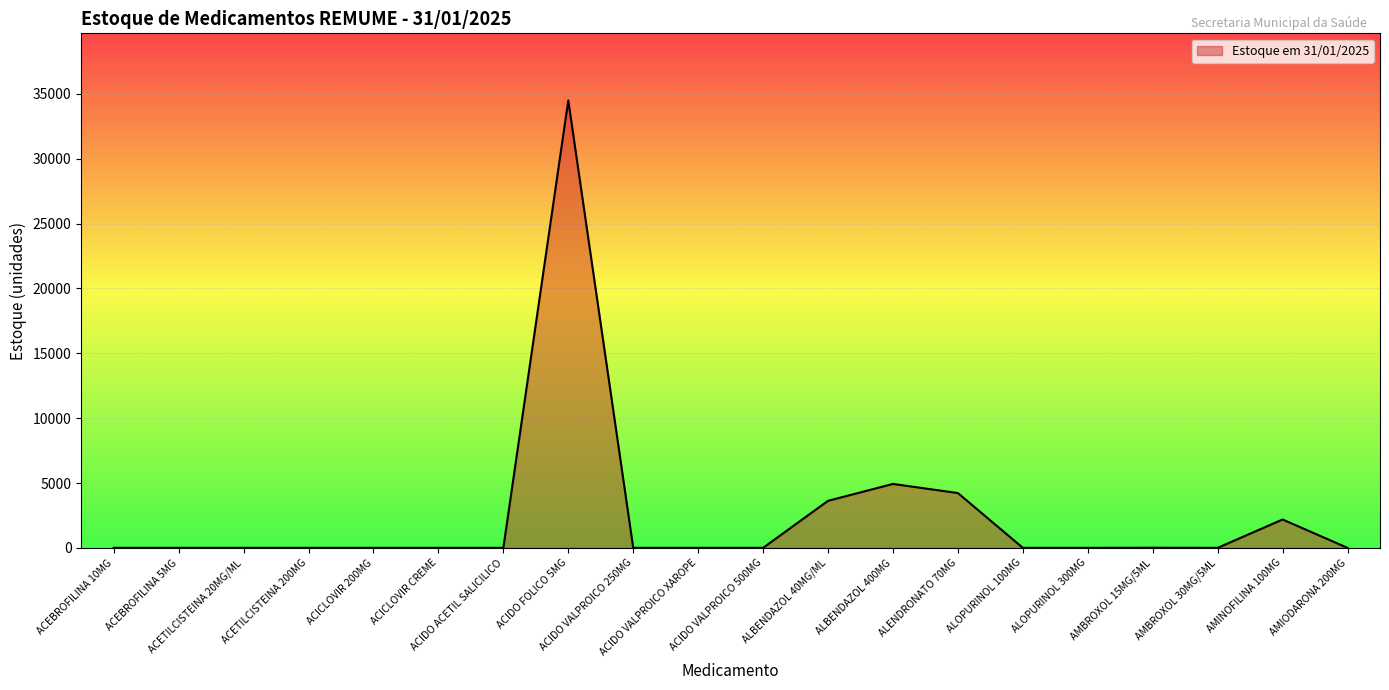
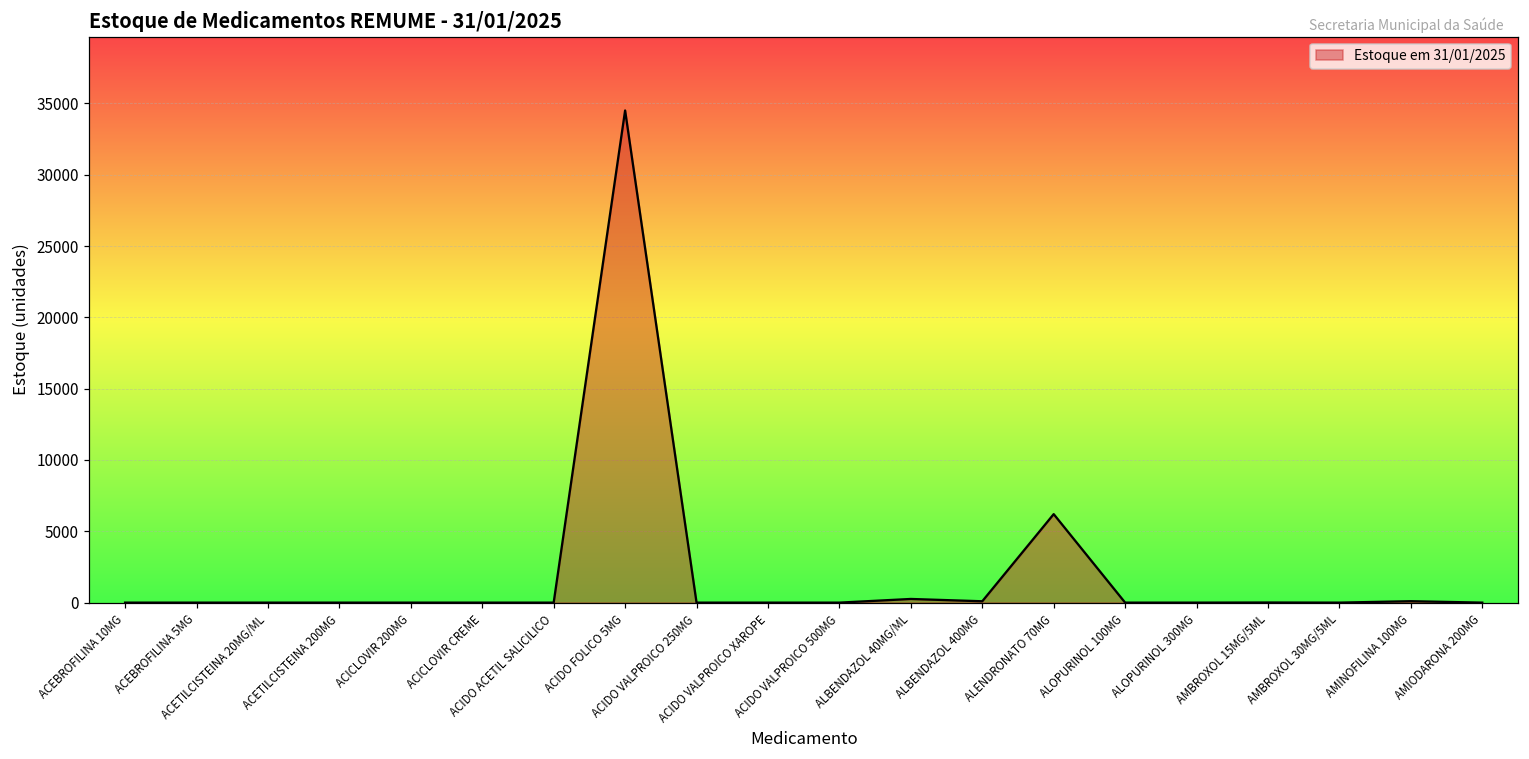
  {
    "ACEBROFILINA 10MG": 0,
    "ACEBROFILINA 5MG": 0,
    "ACETILCISTEINA 20MG/ML": 0,
    "ACETILCISTEINA 200MG": 0,
    "ACICLOVIR 200MG": 0,
    "ACICLOVIR CREME": 0,
    "ACIDO ACETIL SALICILICO": 0,
    "ACIDO FOLICO 5MG": 34500,
    "ACIDO VALPROICO 250MG": 0,
    "ACIDO VALPROICO XAROPE": 0,
    "ACIDO VALPROICO 500MG": 0,
-   "ALBENDAZOL 40MG/ML": 3600,
-   "ALBENDAZOL 400MG": 4900,
-   "ALENDRONATO 70MG": 4200,
+   "ALBENDAZOL 40MG/ML": 300,
+   "ALBENDAZOL 400MG": 100,
+   "ALENDRONATO 70MG": 6200,
    "ALOPURINOL 100MG": 0,
    "ALOPURINOL 300MG": 0,
    "AMBROXOL 15MG/5ML": 0,
    "AMBROXOL 30MG/5ML": 0,
-   "AMINOFILINA 100MG": 2200,
+   "AMINOFILINA 100MG": 100,
    "AMIODARONA 200MG": 0
  }
